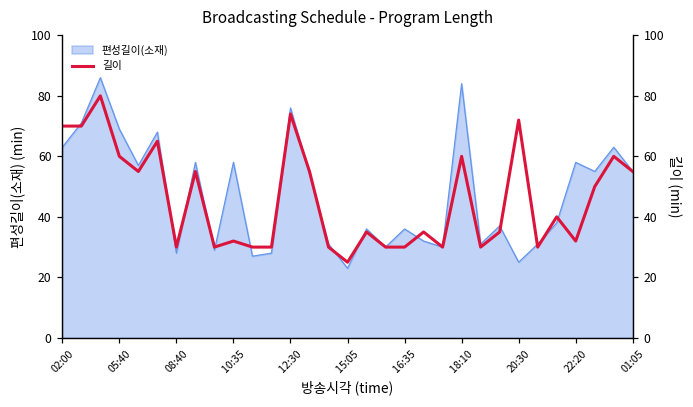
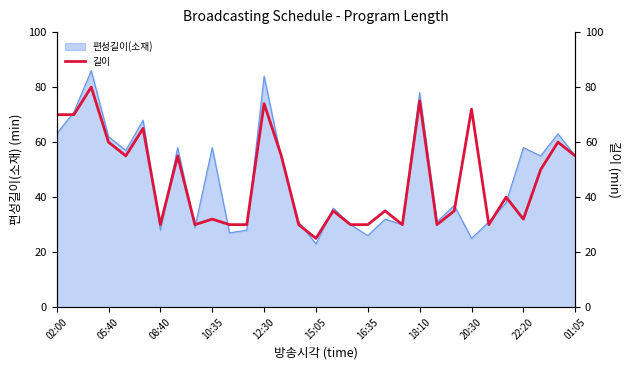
  {
    "편성길이(소재)": {
      "02:00": 63,
-     "05:40": 69,
+     "05:40": 62,
      "08:40": 28,
      "10:35": 58,
-     "12:30": 76,
+     "12:30": 84,
      "15:05": 23,
-     "16:35": 36,
-     "18:10": 84,
+     "16:35": 26,
+     "18:10": 78,
      "20:30": 25,
      "22:20": 58,
      "01:05": 55
    },
    "길이": {
      "02:00": 70,
      "05:40": 60,
      "08:40": 30,
      "10:35": 32,
      "12:30": 74,
      "15:05": 25,
      "16:35": 30,
-     "18:10": 60,
+     "18:10": 75,
      "20:30": 72,
      "22:20": 32,
      "01:05": 55
    }
  }
